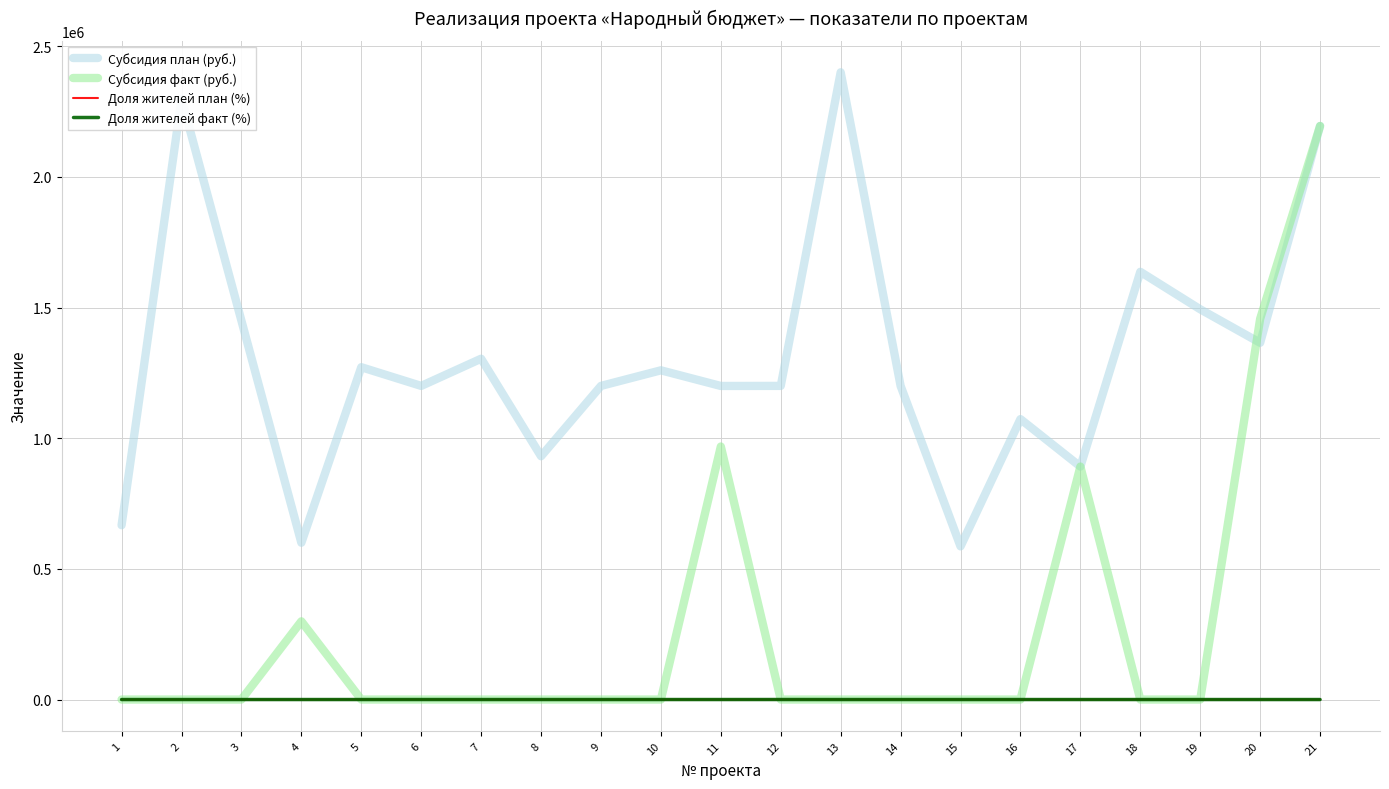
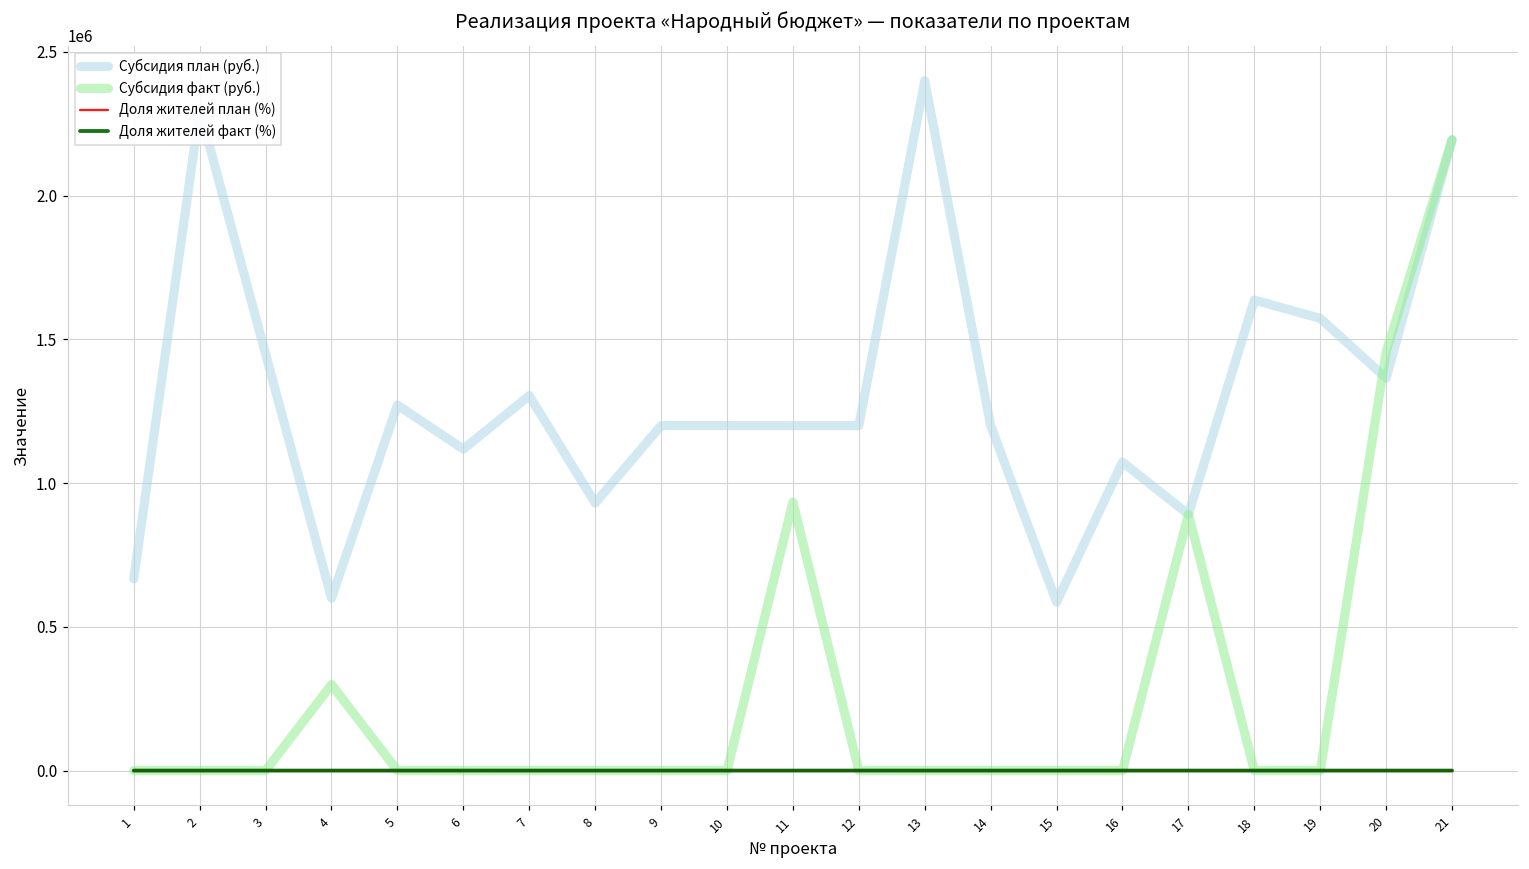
  {
    "Субсидия план (руб.)": {
      "1": 670000,
      "3": 1450000,
      "4": 600000,
      "5": 1270000,
-     "6": 1200000,
+     "6": 1120000,
      "7": 1300000,
      "8": 930000,
      "9": 1200000,
-     "10": 1260000,
+     "10": 1200000,
      "11": 1200000,
      "12": 1200000,
      "13": 2400000,
      "14": 1200000,
      "15": 590000,
      "16": 1070000,
      "18": 1640000,
-     "19": 1490000,
+     "19": 1570000,
      "20": 1360000
    },
    "Субсидия факт (руб.)": {
      "4": 300000,
-     "11": 970000,
+     "11": 930000,
      "20": 1460000
    },
    "Доля жителей факт (%)": {
      "4": 0,
      "11": 0,
      "17": 0,
      "20": 0,
      "21": 0
    }
  }
